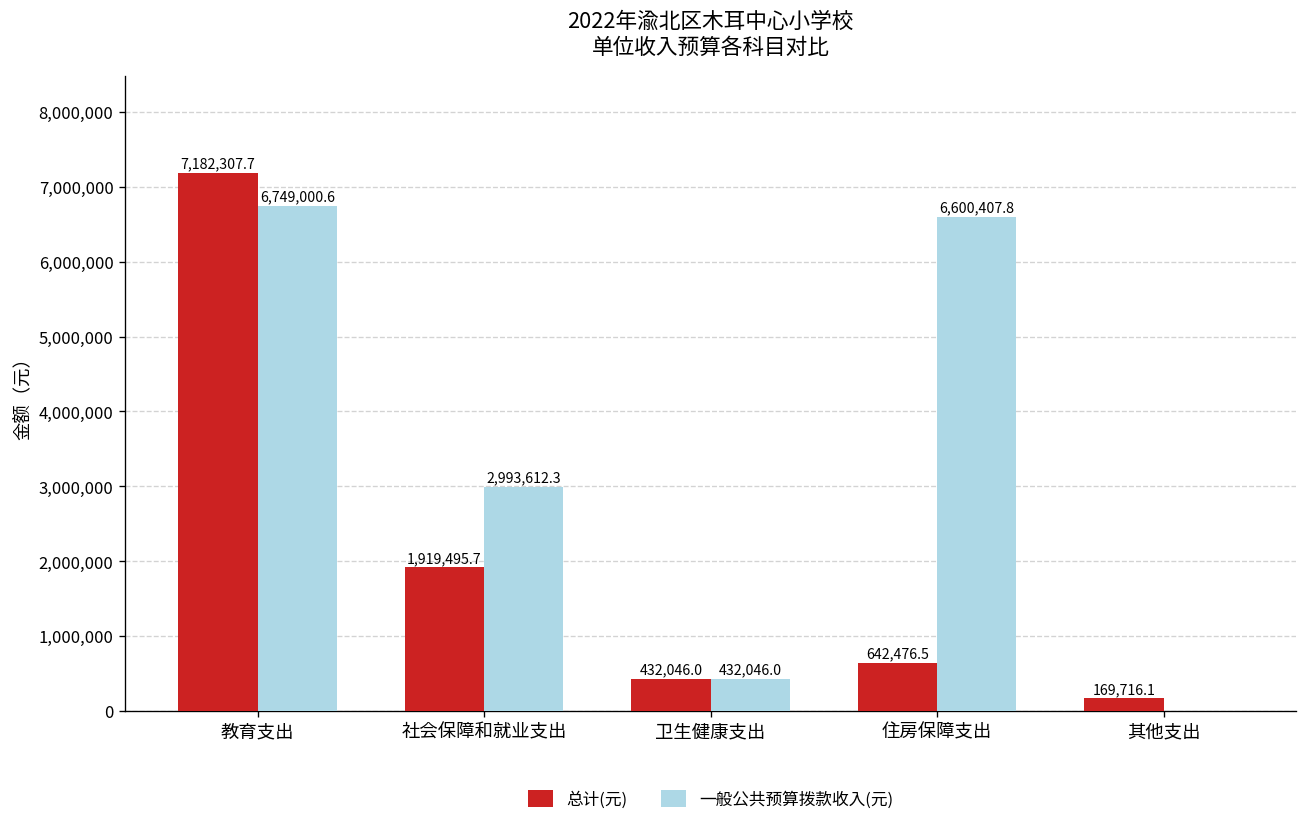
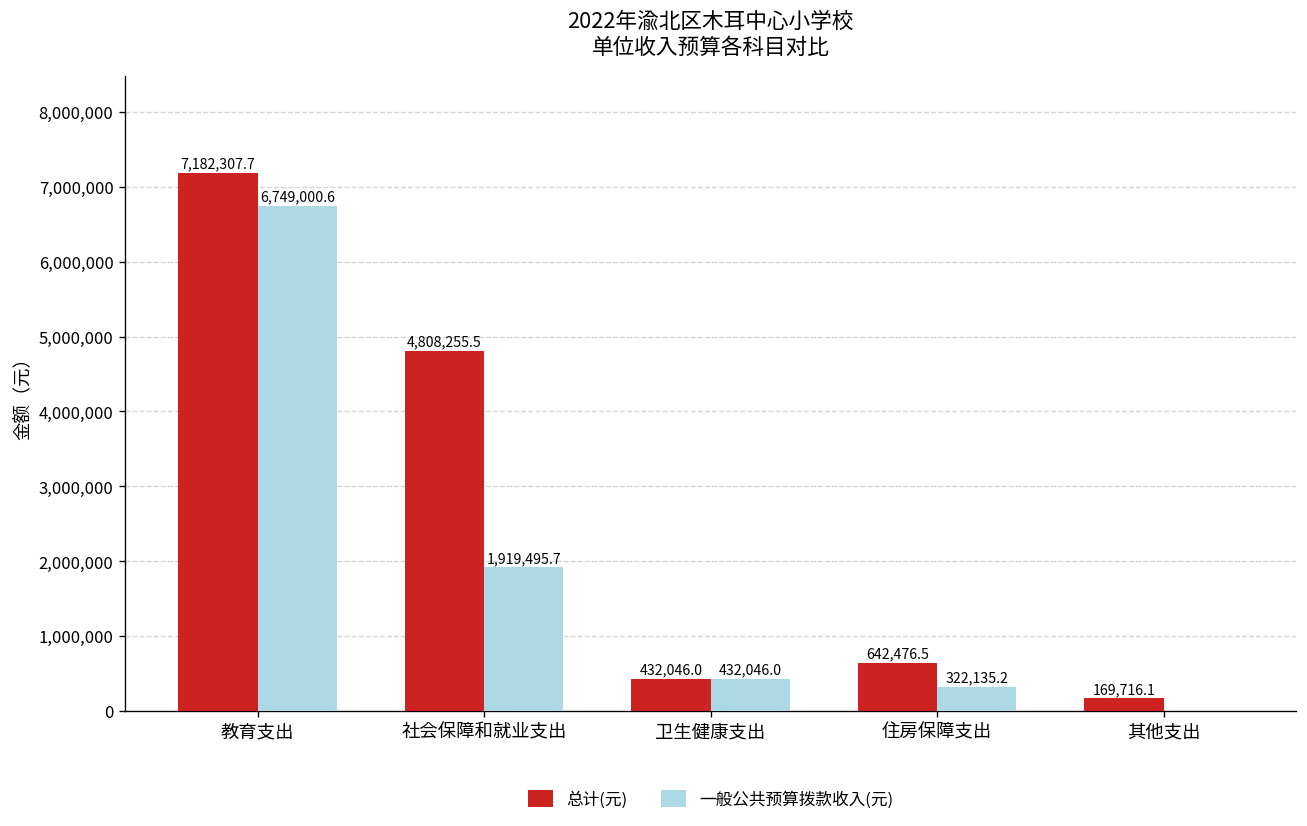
  {
    "总计(元)": {
      "教育支出": "7,182,307.7",
-     "社会保障和就业支出": "1,919,495.7",
+     "社会保障和就业支出": "4,808,255.5",
      "卫生健康支出": "432,046.0",
      "住房保障支出": "642,476.5",
      "其他支出": "169,716.1"
    },
    "一般公共预算拨款收入(元)": {
      "教育支出": "6,749,000.6",
-     "社会保障和就业支出": "2,993,612.3",
+     "社会保障和就业支出": "1,919,495.7",
      "卫生健康支出": "432,046.0",
-     "住房保障支出": "6,600,407.8"
+     "住房保障支出": "322,135.2"
    }
  }
